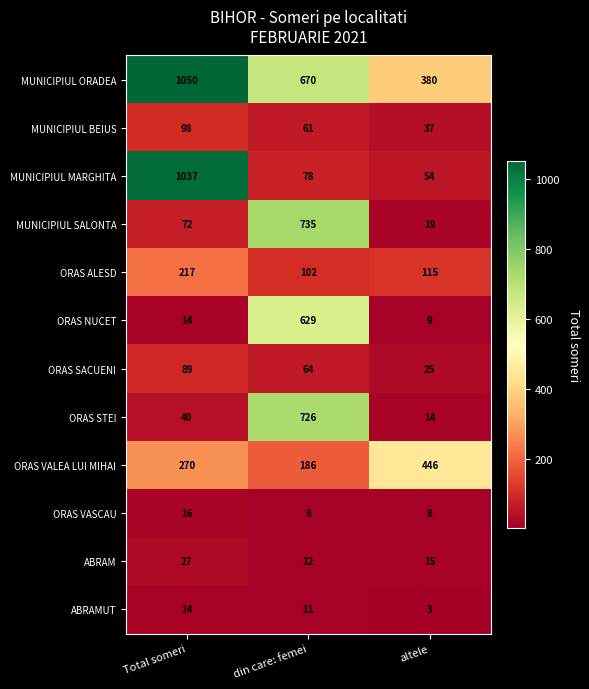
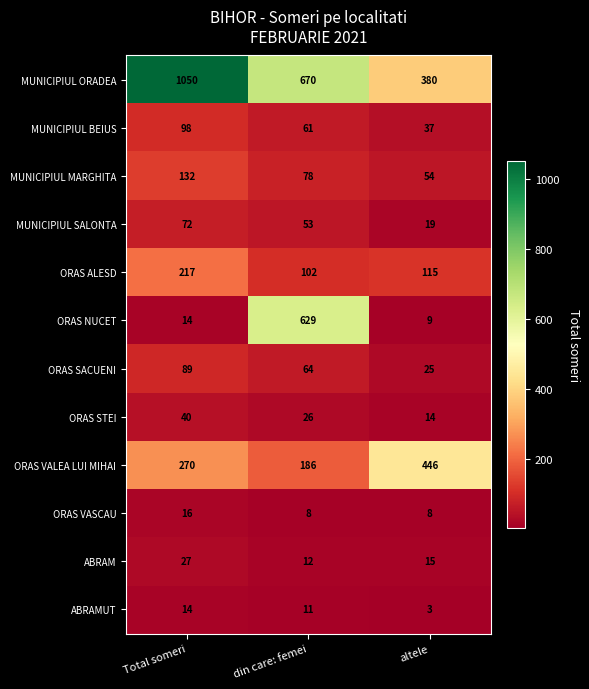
  {
    "MUNICIPIUL ORADEA": {
      "Total someri": 1050,
      "din care: femei": 670,
      "altele": 380
    },
    "MUNICIPIUL BEIUS": {
      "Total someri": 98,
      "din care: femei": 61,
      "altele": 37
    },
    "MUNICIPIUL MARGHITA": {
-     "Total someri": 1037,
+     "Total someri": 132,
      "din care: femei": 78,
      "altele": 54
    },
    "MUNICIPIUL SALONTA": {
      "Total someri": 72,
-     "din care: femei": 735,
+     "din care: femei": 53,
      "altele": 19
    },
    "ORAS ALESD": {
      "Total someri": 217,
      "din care: femei": 102,
      "altele": 115
    },
    "ORAS NUCET": {
      "Total someri": 14,
      "din care: femei": 629,
      "altele": 9
    },
    "ORAS SACUENI": {
      "Total someri": 89,
      "din care: femei": 64,
      "altele": 25
    },
    "ORAS STEI": {
      "Total someri": 40,
-     "din care: femei": 726,
+     "din care: femei": 26,
      "altele": 14
    },
    "ORAS VALEA LUI MIHAI": {
      "Total someri": 270,
      "din care: femei": 186,
      "altele": 446
    },
    "ORAS VASCAU": {
      "Total someri": 16,
      "din care: femei": 8,
      "altele": 8
    },
    "ABRAM": {
      "Total someri": 27,
      "din care: femei": 12,
      "altele": 15
    },
    "ABRAMUT": {
      "Total someri": 14,
      "din care: femei": 11,
      "altele": 3
    }
  }
